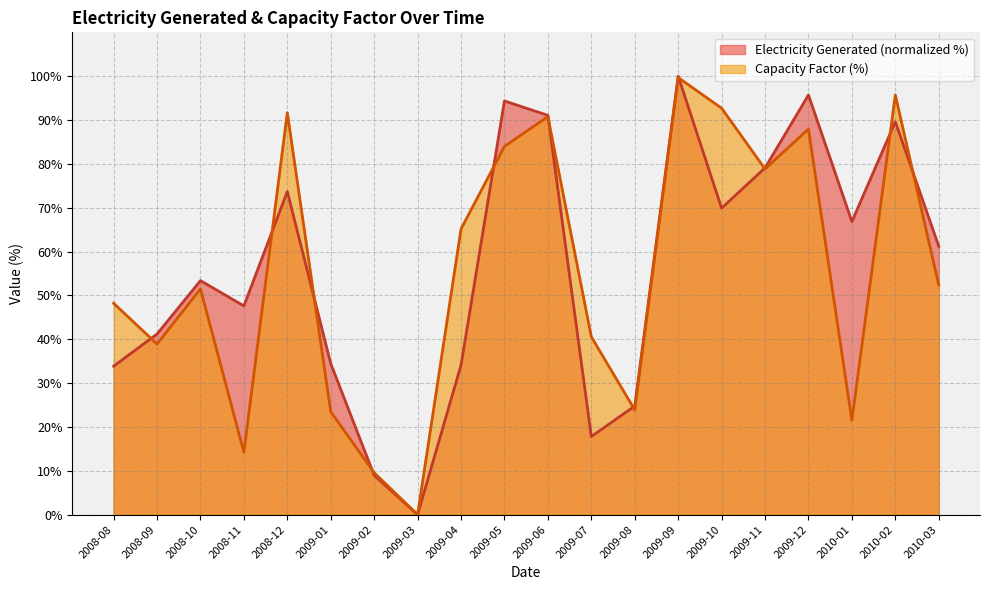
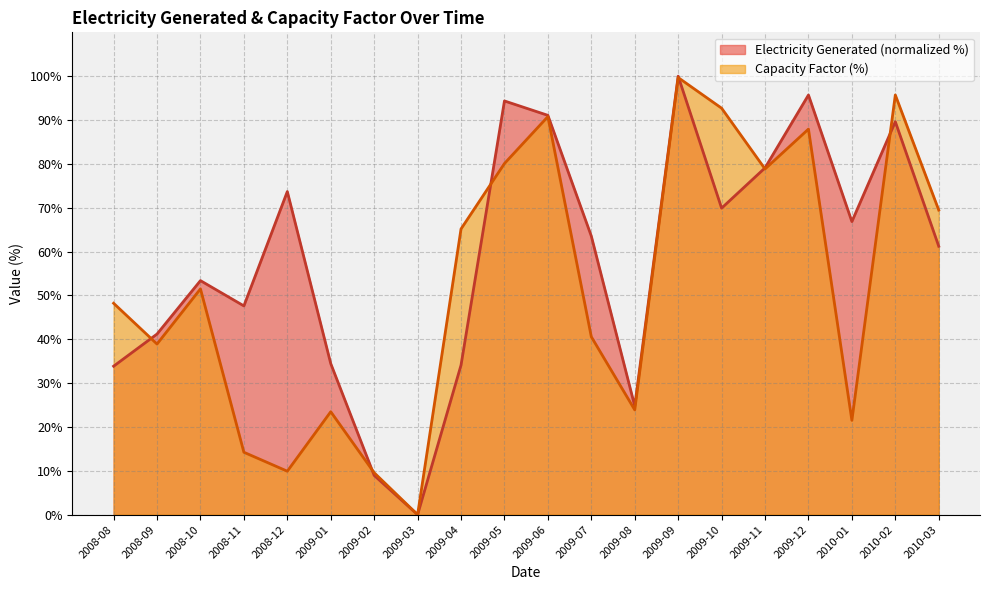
  {
    "Electricity Generated (normalized %)": {
      "2008-08": "34%",
      "2008-09": "41%",
      "2008-10": "53%",
      "2008-11": "48%",
      "2008-12": "74%",
      "2009-01": "34%",
      "2009-02": "9%",
      "2009-04": "34%",
      "2009-05": "94%",
-     "2009-07": "18%",
+     "2009-07": "64%",
      "2009-08": "25%",
      "2009-10": "70%",
      "2009-12": "96%",
      "2010-01": "67%",
      "2010-02": "90%",
      "2010-03": "61%"
    },
    "Capacity Factor (%)": {
      "2008-08": "48%",
      "2008-09": "39%",
      "2008-10": "51%",
      "2008-11": "14%",
-     "2008-12": "92%",
+     "2008-12": "10%",
      "2009-01": "23%",
      "2009-02": "10%",
      "2009-04": "65%",
-     "2009-05": "84%",
+     "2009-05": "80%",
      "2009-07": "41%",
      "2009-08": "24%",
      "2009-10": "93%",
      "2009-12": "88%",
      "2010-01": "22%",
      "2010-02": "96%",
-     "2010-03": "52%"
+     "2010-03": "69%"
    }
  }
